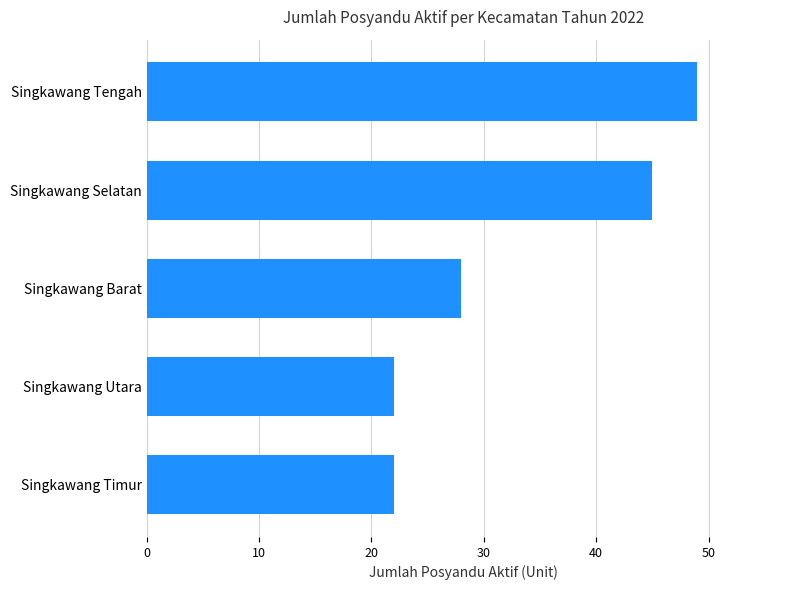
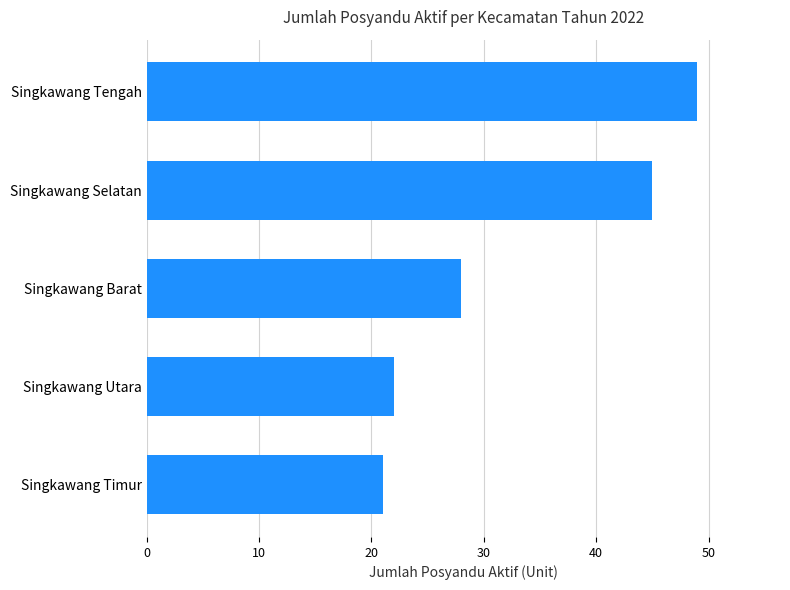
  {
    "Singkawang Tengah": 49,
    "Singkawang Selatan": 45,
    "Singkawang Barat": 28,
    "Singkawang Utara": 22,
-   "Singkawang Timur": 22
+   "Singkawang Timur": 21
  }
